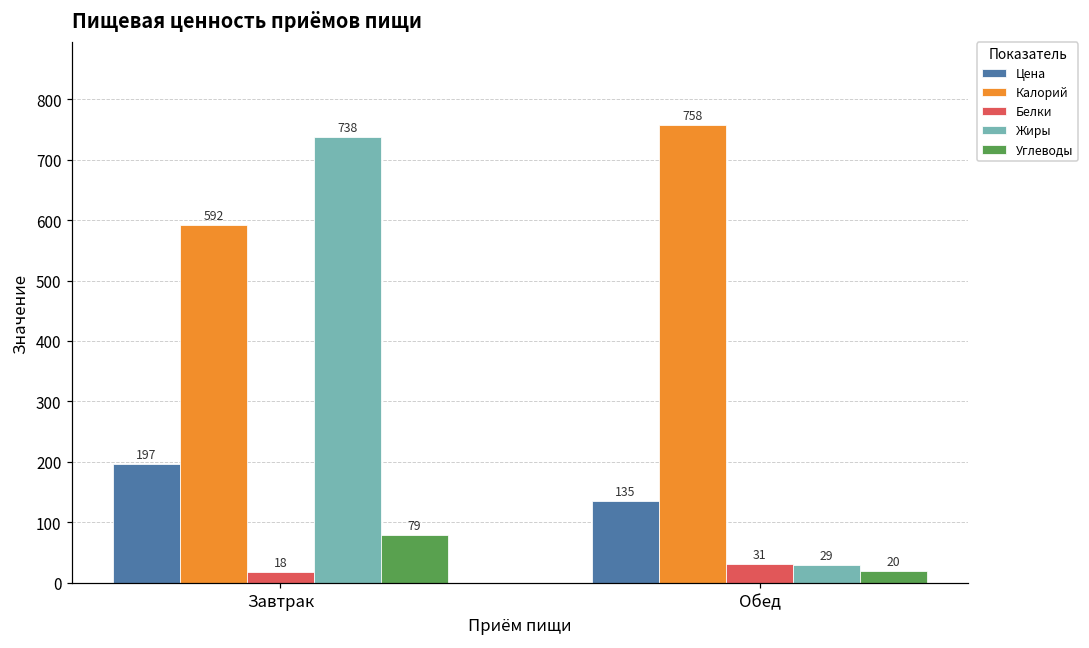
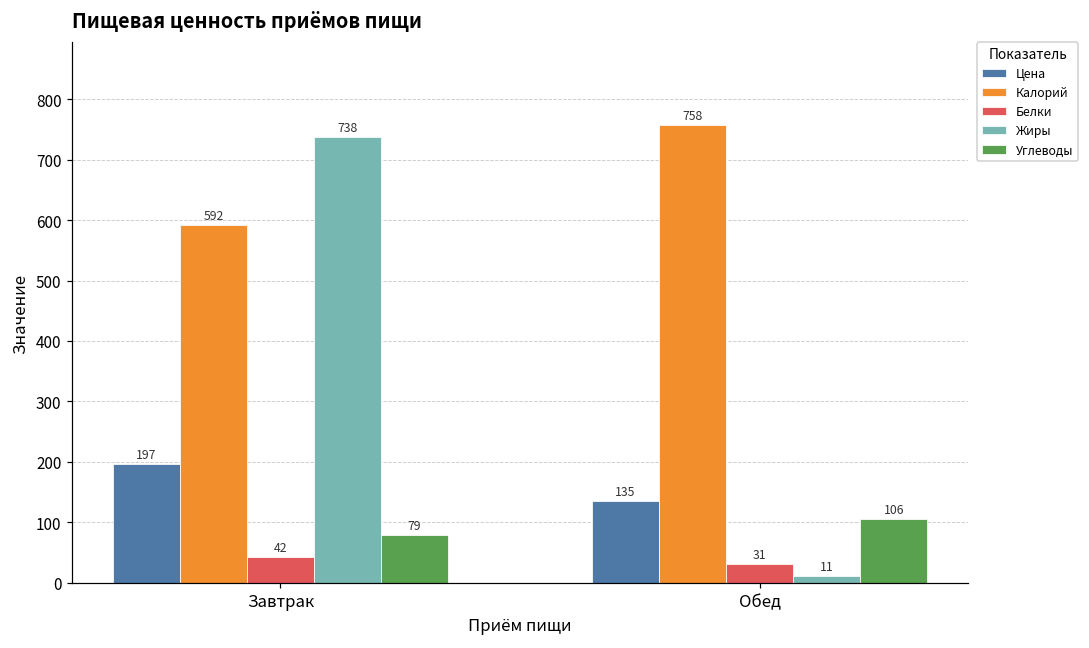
  {
    "Цена": {
      "Завтрак": 197,
      "Обед": 135
    },
    "Калорий": {
      "Завтрак": 592,
      "Обед": 758
    },
    "Белки": {
-     "Завтрак": 18,
+     "Завтрак": 42,
      "Обед": 31
    },
    "Жиры": {
      "Завтрак": 738,
-     "Обед": 29
+     "Обед": 11
    },
    "Углеводы": {
      "Завтрак": 79,
-     "Обед": 20
+     "Обед": 106
    }
  }
